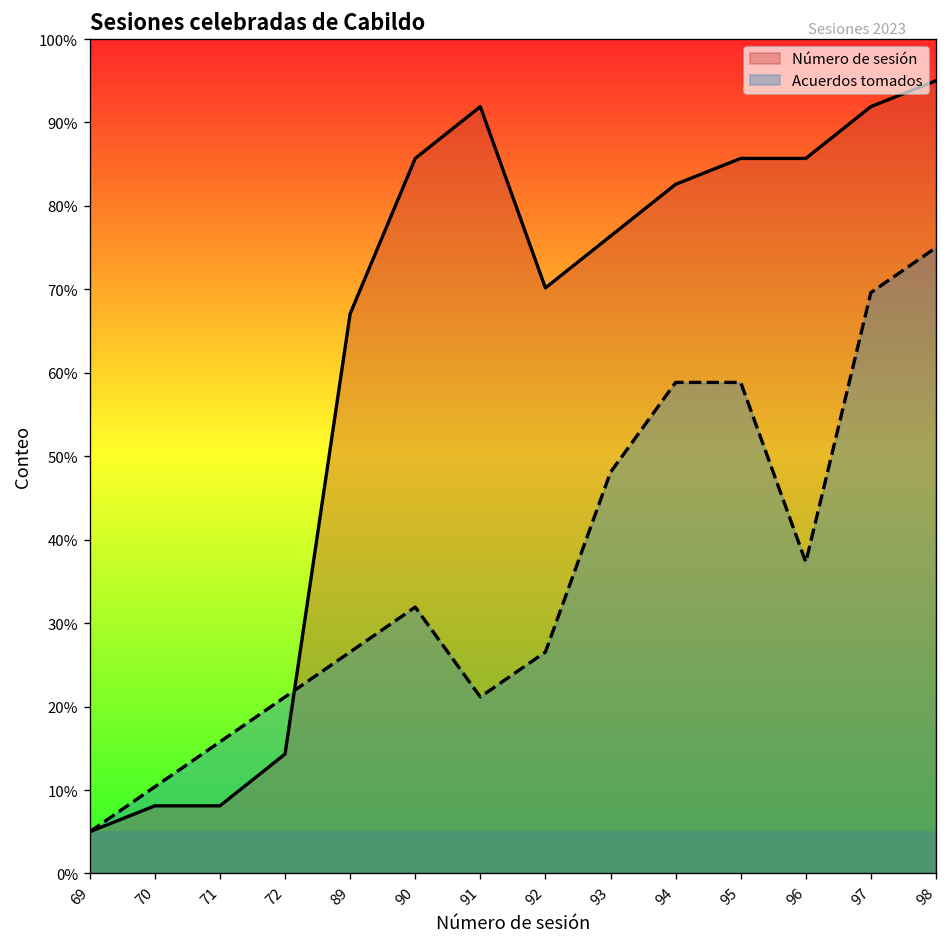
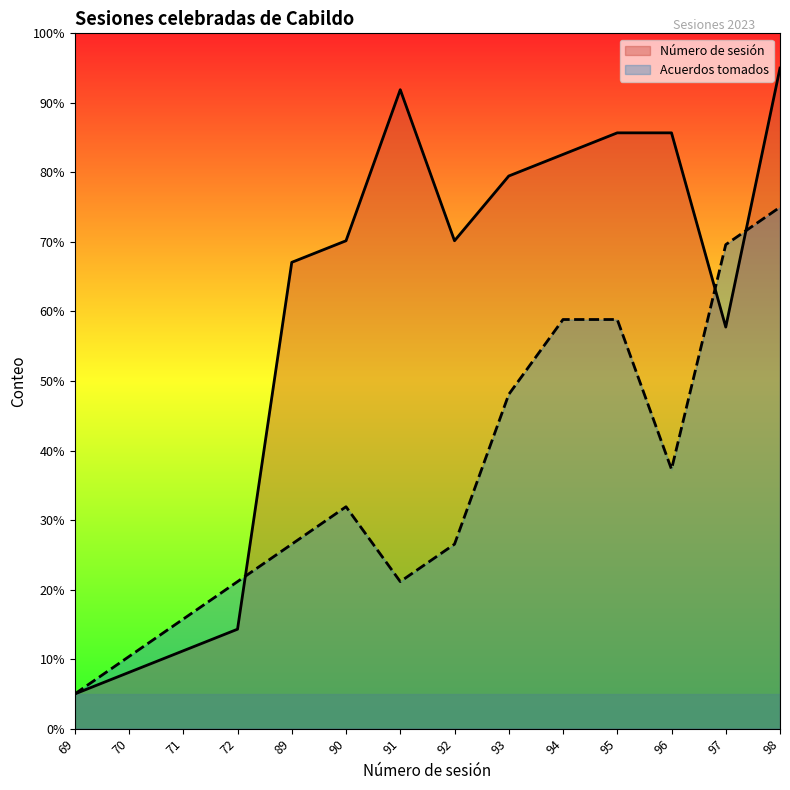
  {
    "Número de sesión": {
      "70": "8%",
-     "71": "8%",
+     "71": "11%",
      "72": "14%",
      "89": "67%",
-     "90": "86%",
+     "90": "70%",
      "91": "92%",
      "92": "70%",
-     "93": "76%",
+     "93": "79%",
      "94": "83%",
      "95": "86%",
      "96": "86%",
-     "97": "92%",
+     "97": "58%",
      "98": "95%"
    },
    "Acuerdos tomados": {
      "70": "10%",
      "71": "16%",
      "72": "21%",
      "89": "27%",
      "90": "32%",
      "91": "21%",
      "92": "27%",
      "93": "48%",
      "94": "59%",
      "95": "59%",
      "96": "37%",
      "97": "70%",
      "98": "75%"
    }
  }
